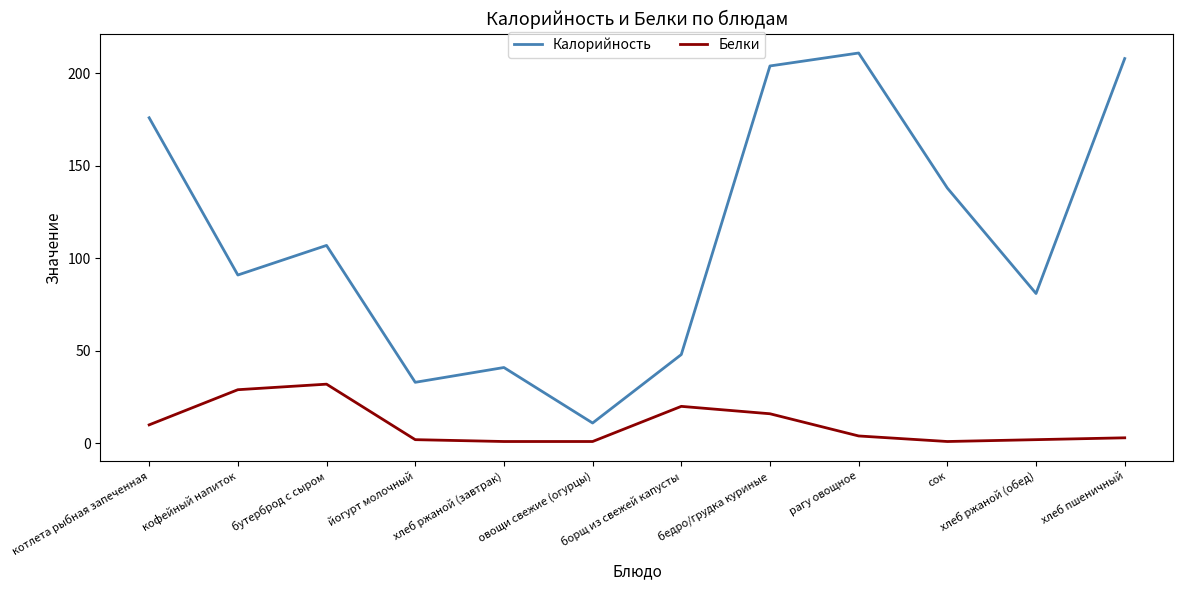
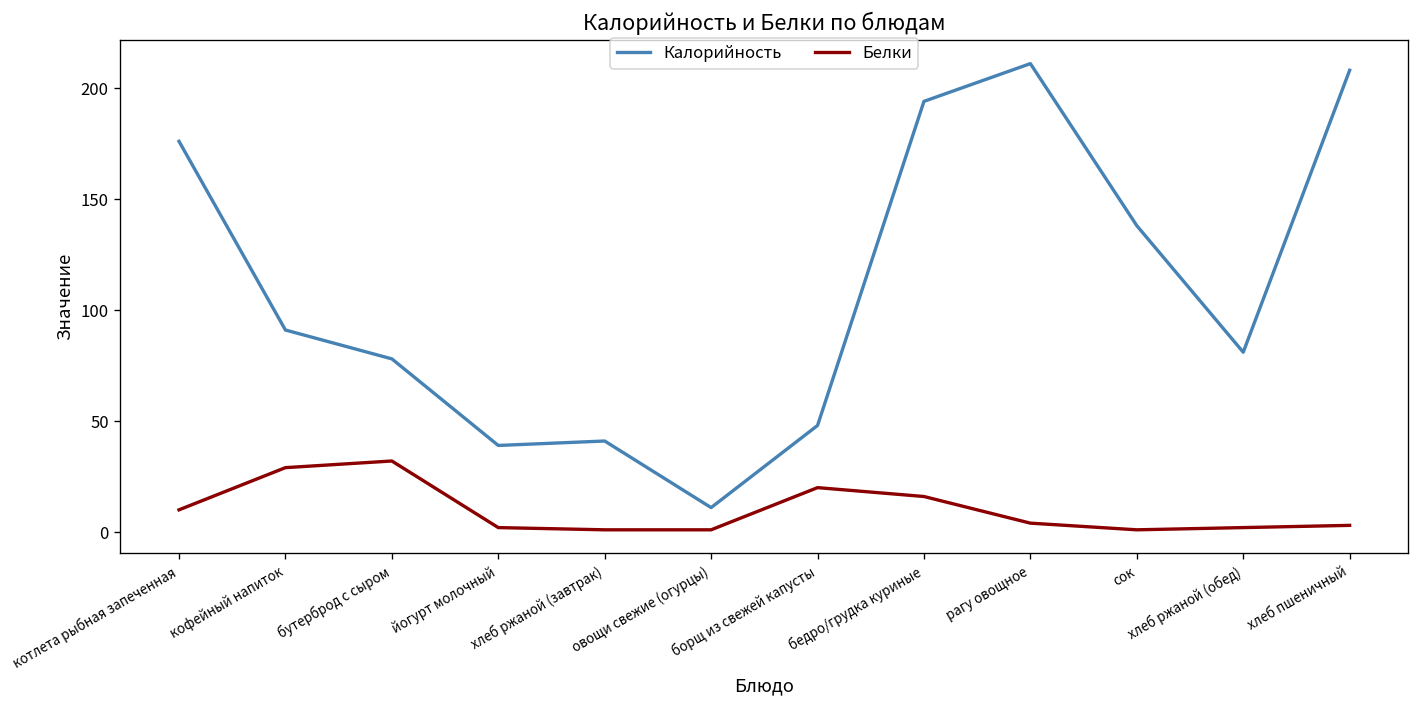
  {
    "Калорийность": {
      "котлета рыбная запеченная": 176,
      "кофейный напиток": 91,
-     "бутерброд с сыром": 107,
-     "йогурт молочный": 33,
+     "бутерброд с сыром": 78,
+     "йогурт молочный": 39,
      "хлеб ржаной (завтрак)": 41,
      "овощи свежие (огурцы)": 11,
      "борщ из свежей капусты": 48,
-     "бедро/грудка куриные": 204,
+     "бедро/грудка куриные": 194,
      "рагу овощное": 211,
      "сок": 138,
      "хлеб ржаной (обед)": 81,
      "хлеб пшеничный": 208
    },
    "Белки": {
      "котлета рыбная запеченная": 10,
      "кофейный напиток": 29,
      "бутерброд с сыром": 32,
      "йогурт молочный": 2,
      "хлеб ржаной (завтрак)": 1,
      "овощи свежие (огурцы)": 1,
      "борщ из свежей капусты": 20,
      "бедро/грудка куриные": 16,
      "рагу овощное": 4,
      "сок": 1,
      "хлеб ржаной (обед)": 2,
      "хлеб пшеничный": 3
    }
  }
